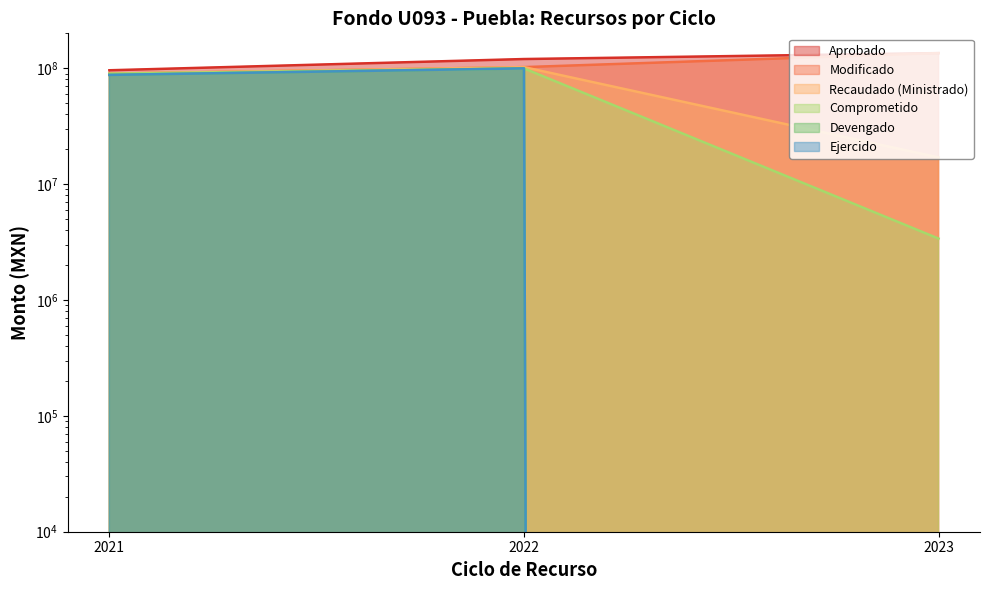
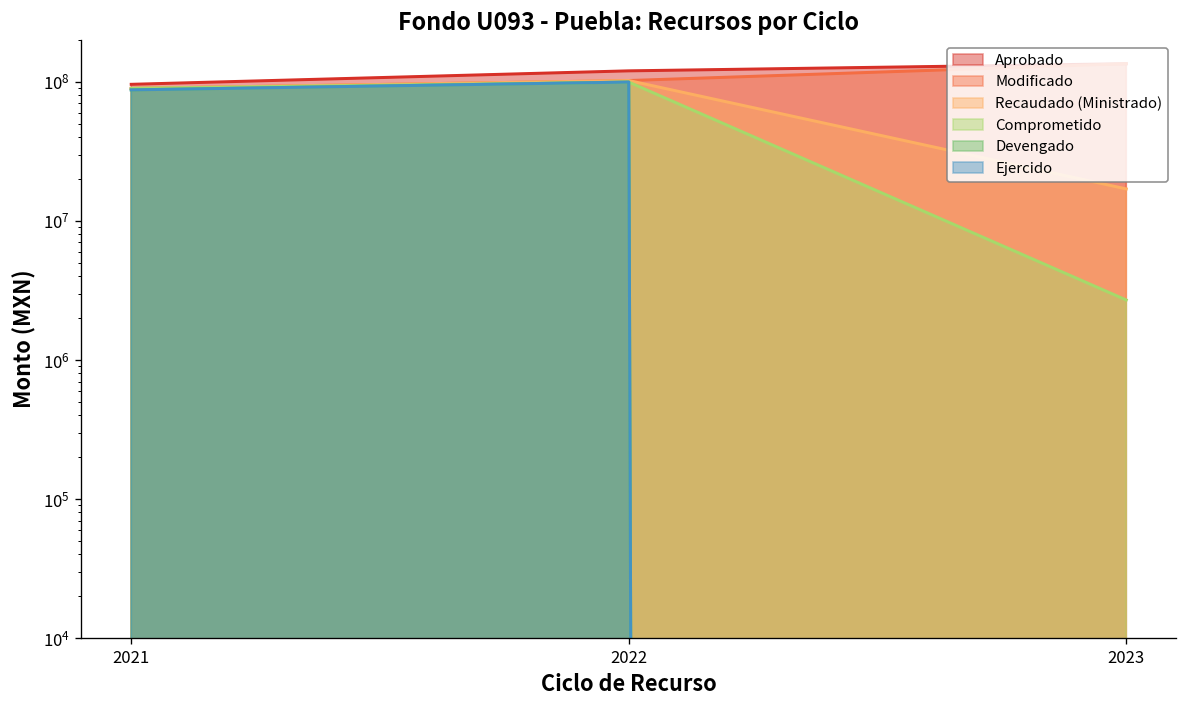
  {
    "Comprometido": {
-     "2023": 3400000
+     "2023": 2700000
    }
  }
